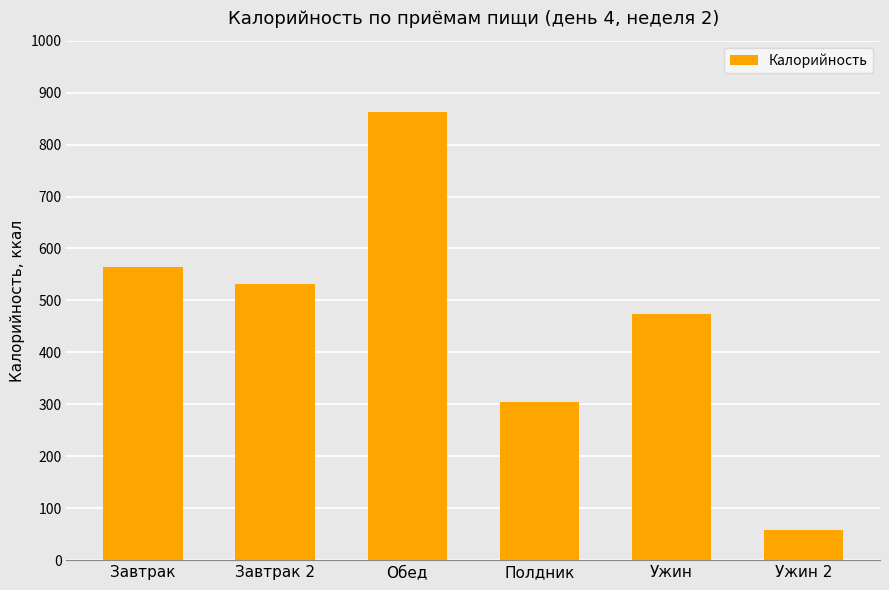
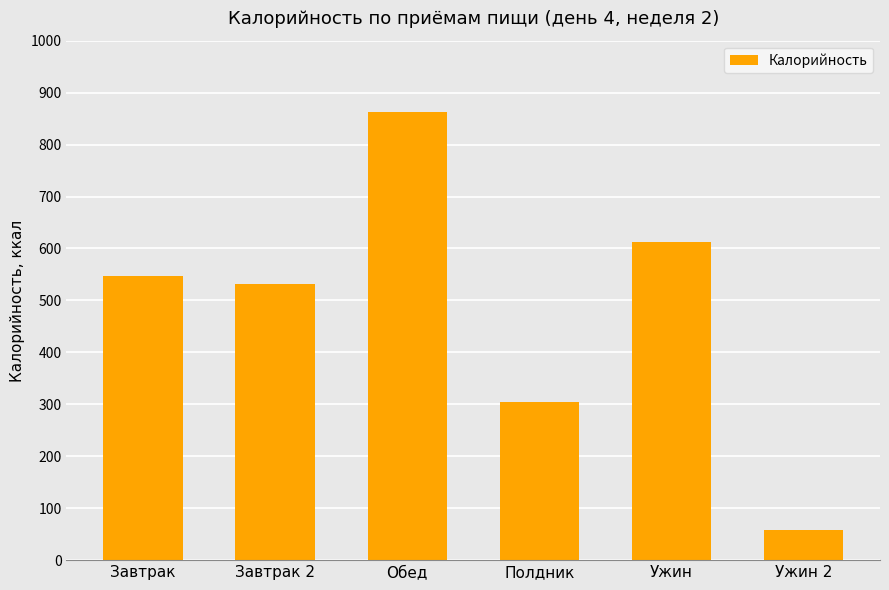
  {
-   "Завтрак": 570,
+   "Завтрак": 550,
    "Завтрак 2": 530,
    "Обед": 860,
    "Полдник": 310,
-   "Ужин": 470,
+   "Ужин": 610,
    "Ужин 2": 60
  }
